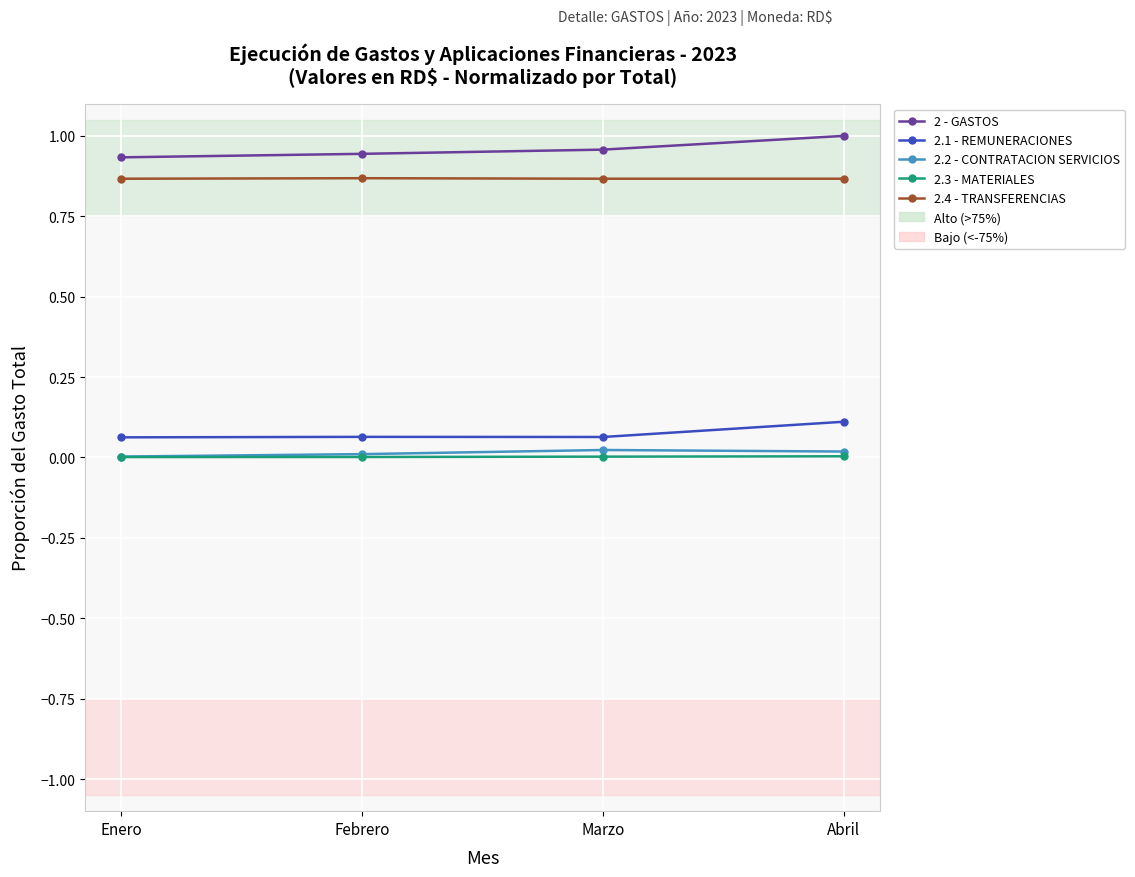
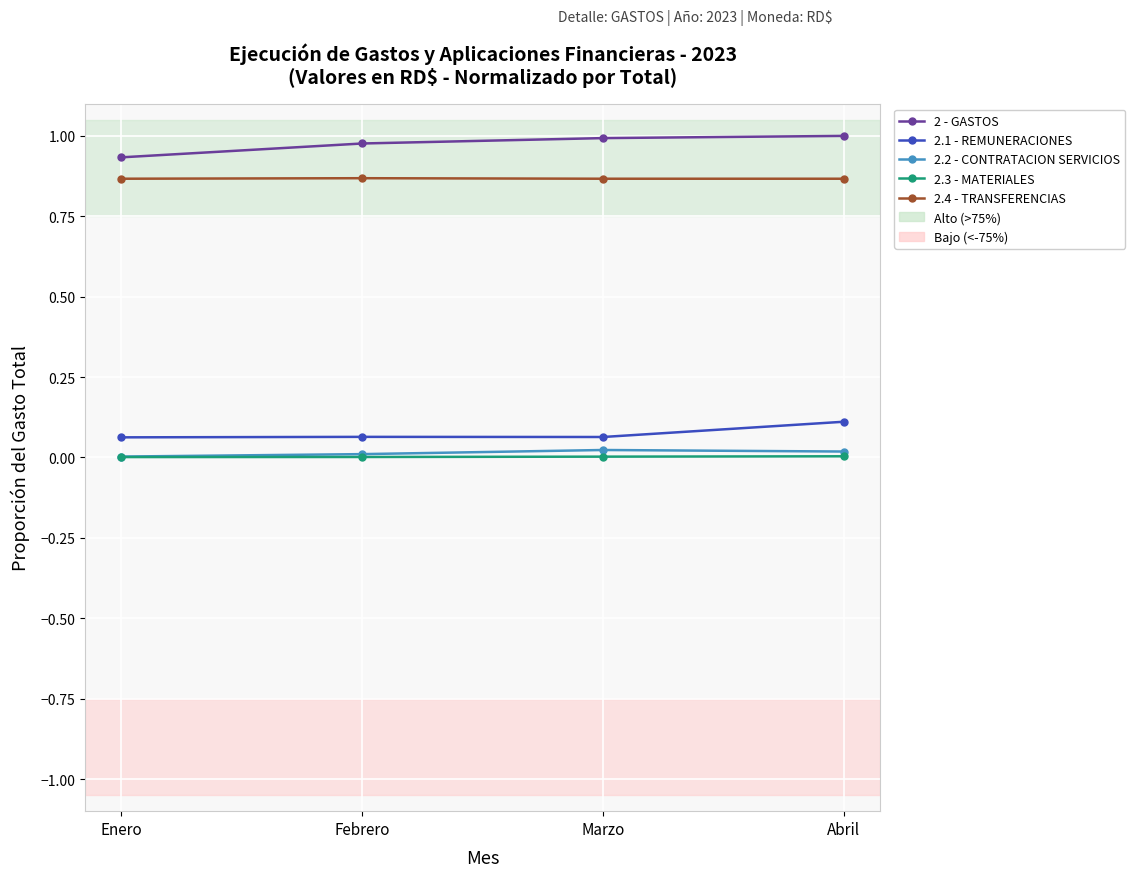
  {
    "2 - GASTOS": {
      "Enero": 0.93,
-     "Febrero": 0.94,
-     "Marzo": 0.96,
+     "Febrero": 0.98,
+     "Marzo": 0.99,
      "Abril": 1.00
    },
    "2.1 - REMUNERACIONES": {
      "Enero": 0.06,
      "Febrero": 0.06,
      "Marzo": 0.06,
      "Abril": 0.11
    },
    "2.2 - CONTRATACION SERVICIOS": {
      "Febrero": 0.01,
      "Marzo": 0.02,
      "Abril": 0.02
    },
    "2.3 - MATERIALES": {
      "Febrero": 0.00,
      "Marzo": 0.00,
      "Abril": 0.00
    },
    "2.4 - TRANSFERENCIAS": {
      "Enero": 0.87,
      "Febrero": 0.87,
      "Marzo": 0.87,
      "Abril": 0.87
    }
  }
